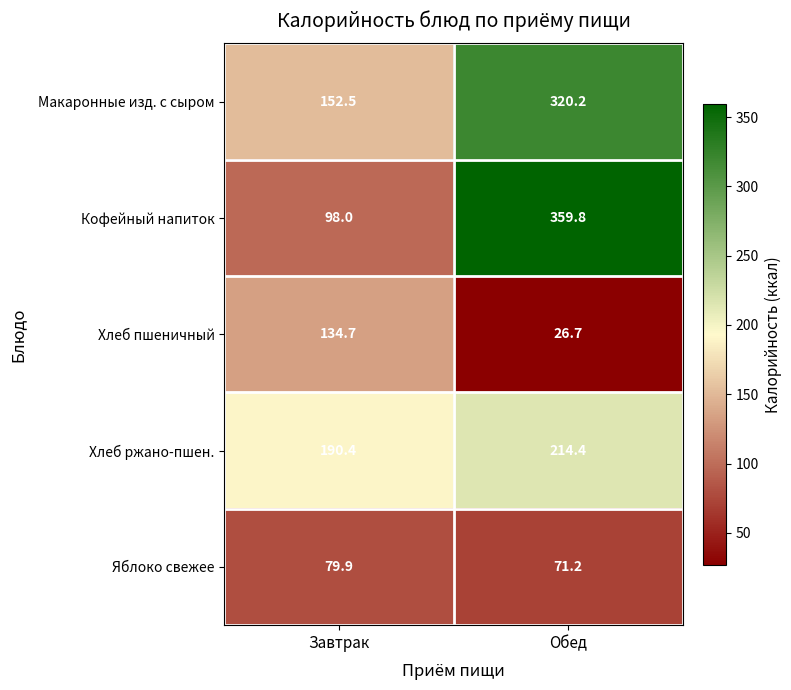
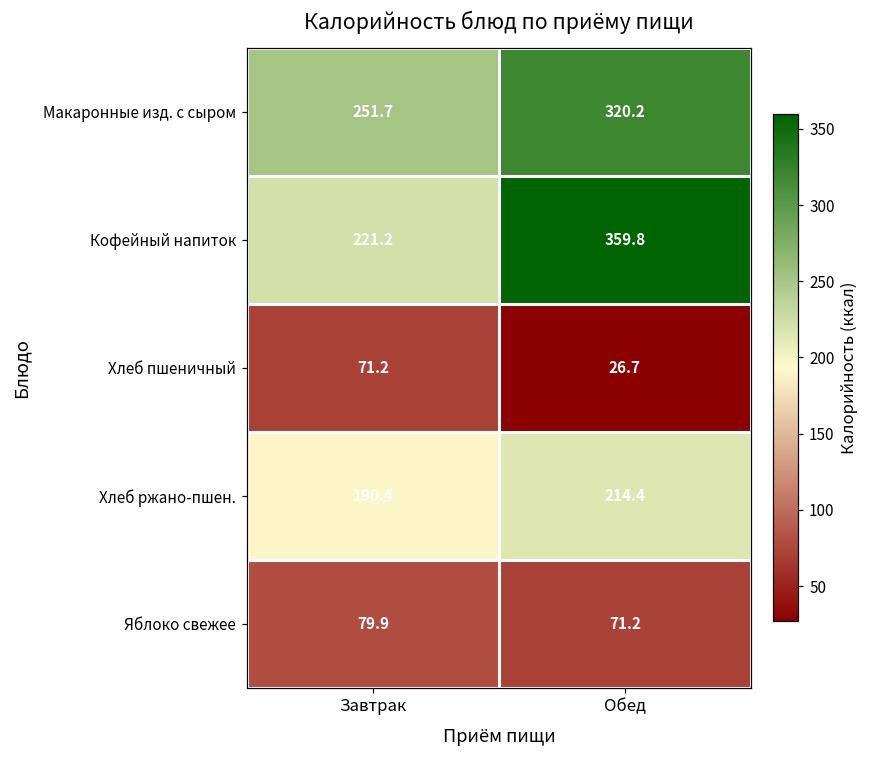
  {
    "Макаронные изд. с сыром": {
-     "Завтрак": 152.5,
+     "Завтрак": 251.7,
      "Обед": 320.2
    },
    "Кофейный напиток": {
-     "Завтрак": 98.0,
+     "Завтрак": 221.2,
      "Обед": 359.8
    },
    "Хлеб пшеничный": {
-     "Завтрак": 134.7,
+     "Завтрак": 71.2,
      "Обед": 26.7
    },
    "Хлеб ржано-пшен.": {
      "Завтрак": 190.4,
      "Обед": 214.4
    },
    "Яблоко свежее": {
      "Завтрак": 79.9,
      "Обед": 71.2
    }
  }
